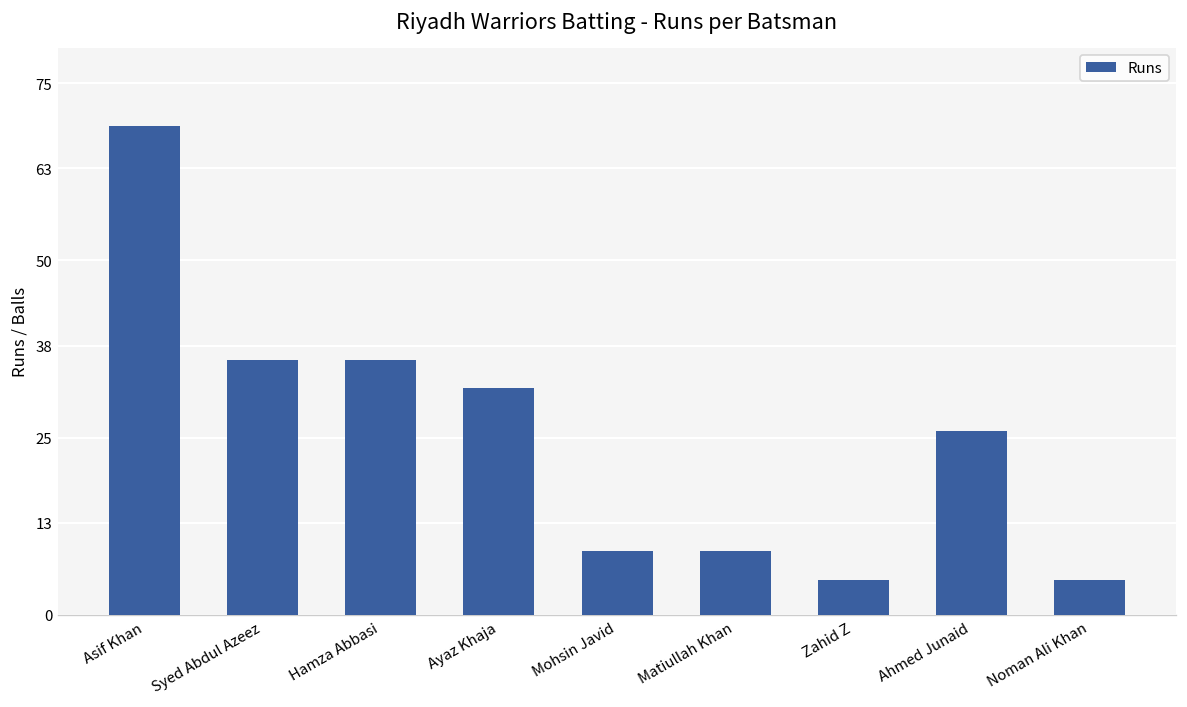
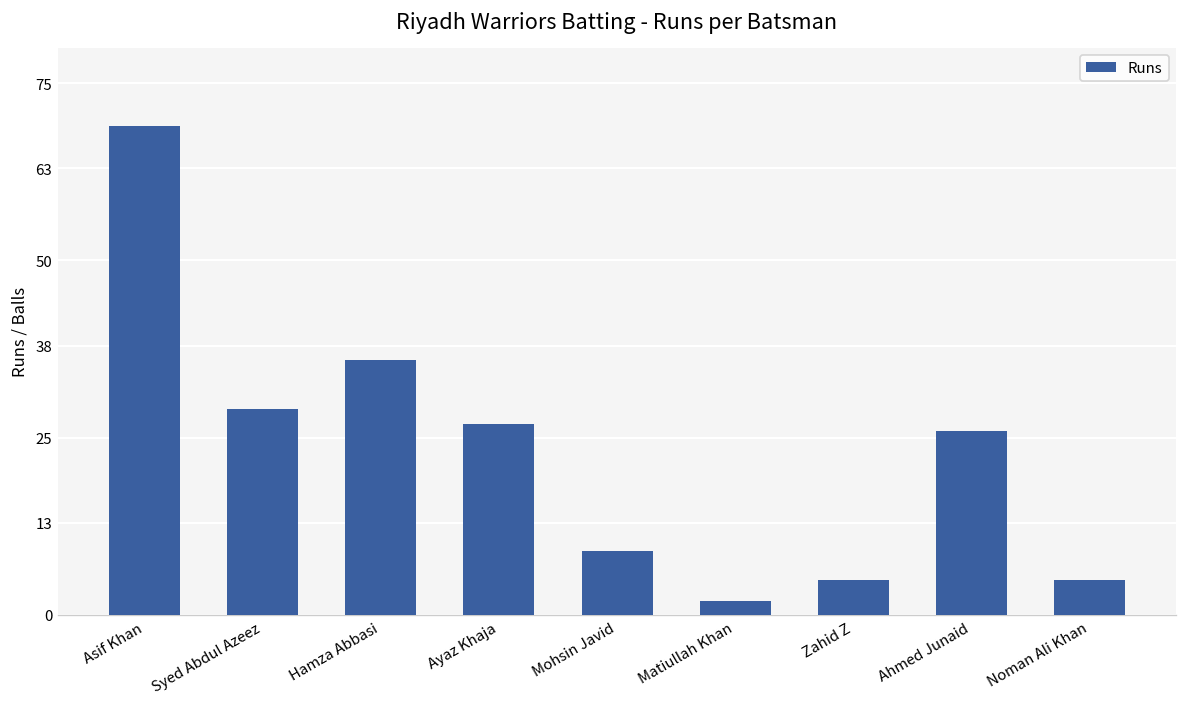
  {
    "Asif Khan": 69,
-   "Syed Abdul Azeez": 36,
+   "Syed Abdul Azeez": 29,
    "Hamza Abbasi": 36,
-   "Ayaz Khaja": 32,
+   "Ayaz Khaja": 27,
    "Mohsin Javid": 9,
-   "Matiullah Khan": 9,
+   "Matiullah Khan": 2,
    "Zahid Z": 5,
    "Ahmed Junaid": 26,
    "Noman Ali Khan": 5
  }
